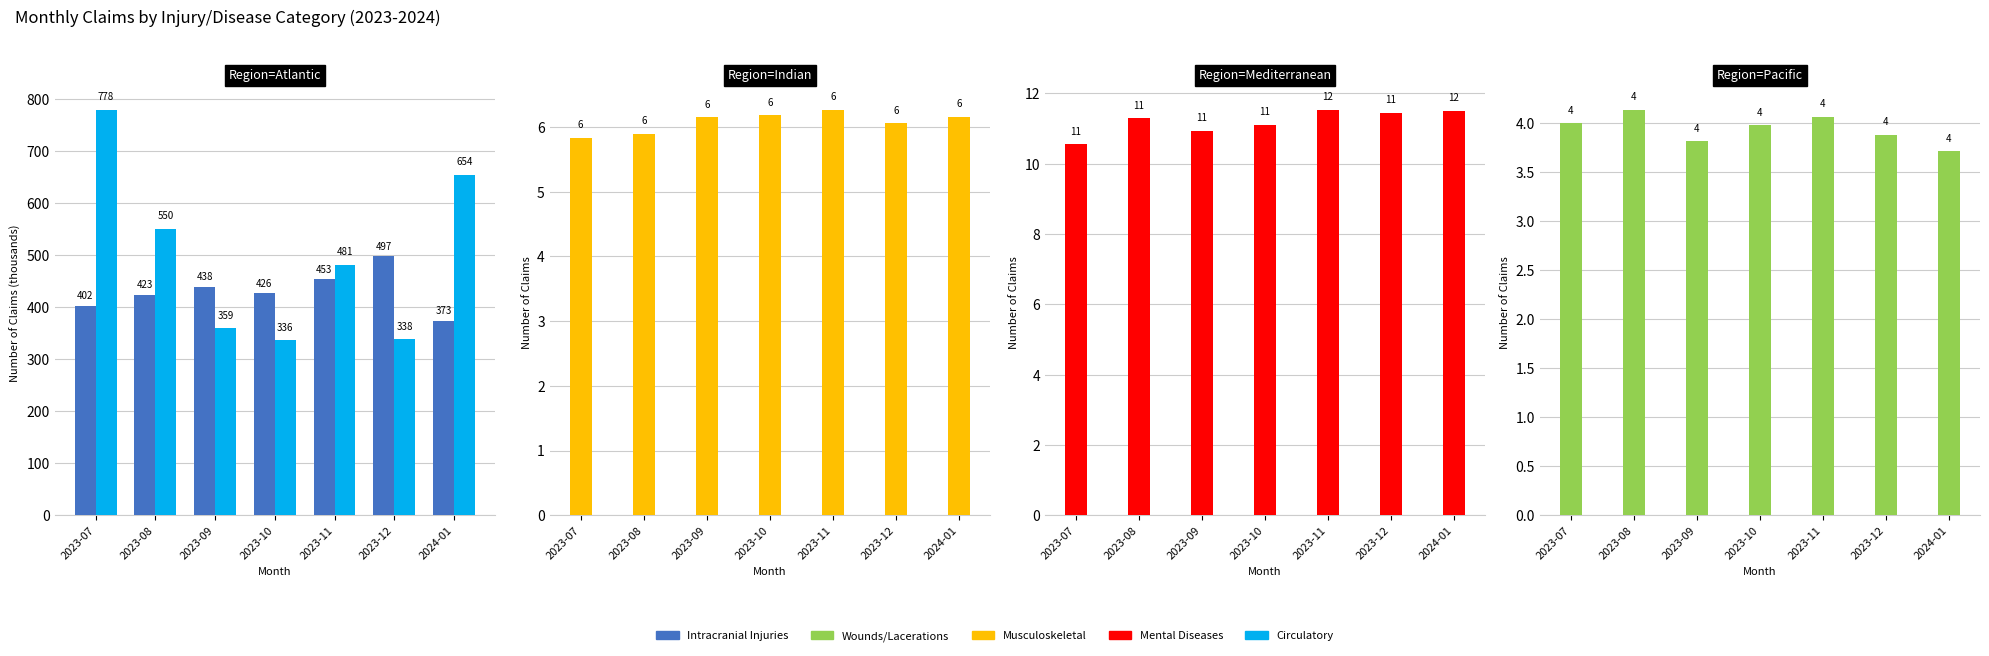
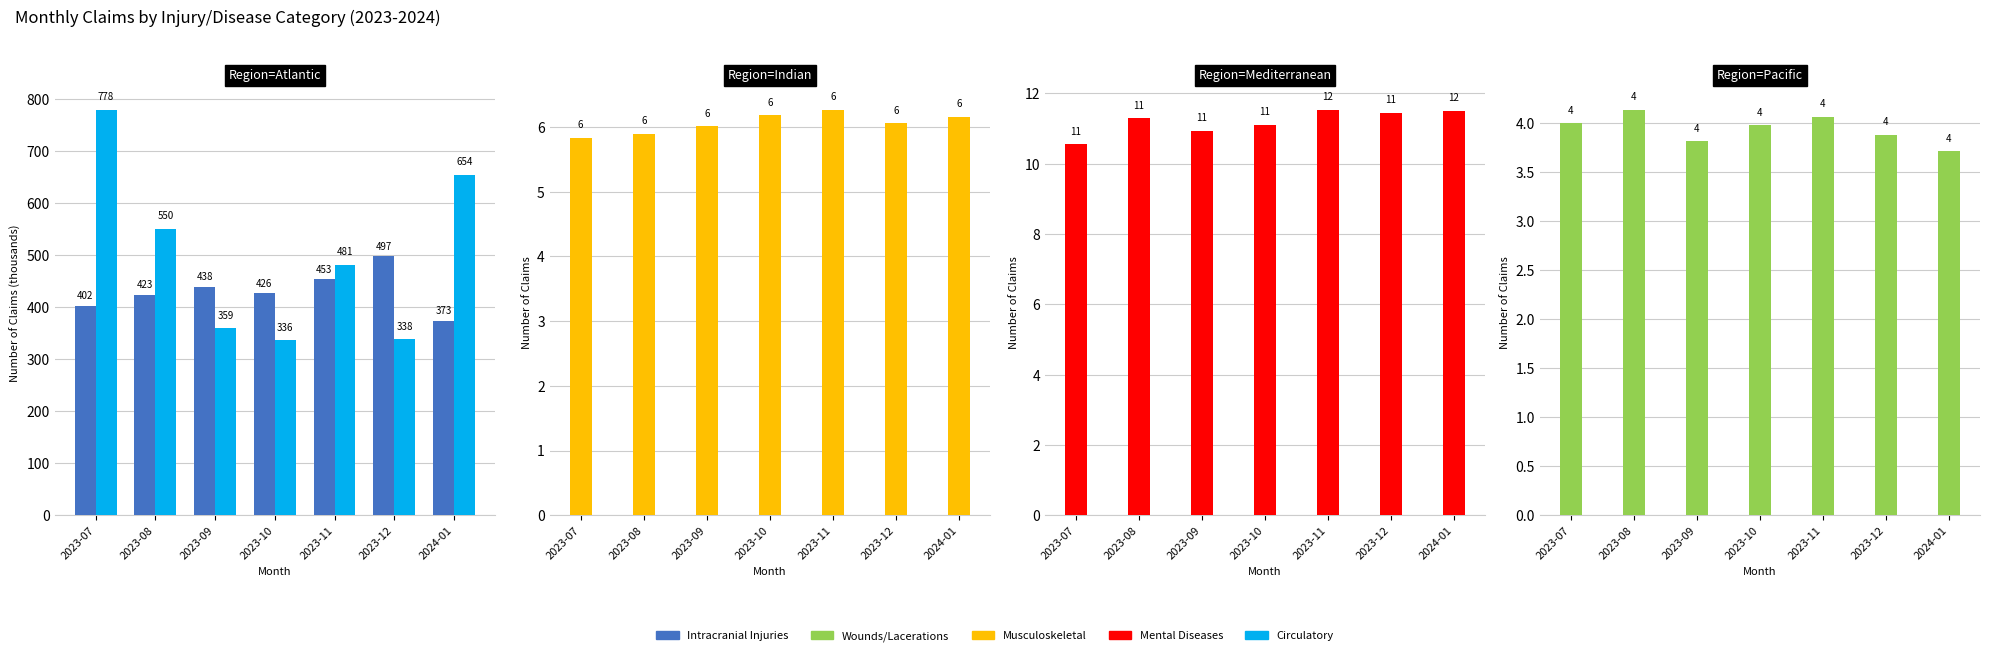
  {
    "Region=Atlantic": {
      "Intracranial Injuries": {
        "2023-07": 402,
        "2023-08": 423,
        "2023-09": 438,
        "2023-10": 426,
        "2023-11": 453,
        "2023-12": 497,
        "2024-01": 373
      },
      "Circulatory": {
        "2023-07": 778,
        "2023-08": 550,
        "2023-09": 359,
        "2023-10": 336,
        "2023-11": 481,
        "2023-12": 338,
        "2024-01": 654
      }
    },
    "Region=Indian": {
-     "2023-09": 6.2
+     "2023-09": 6.0
    },
    "Region=Mediterranean": {
      "2023-07": 11,
      "2023-08": 11,
      "2023-09": 11,
      "2023-10": 11,
      "2023-11": 12,
      "2023-12": 11,
      "2024-01": 12
    },
    "Region=Pacific": {
      "2023-07": 4,
      "2023-08": 4,
      "2023-09": 4,
      "2023-10": 4,
      "2023-11": 4,
      "2023-12": 4,
      "2024-01": 4
    }
  }
